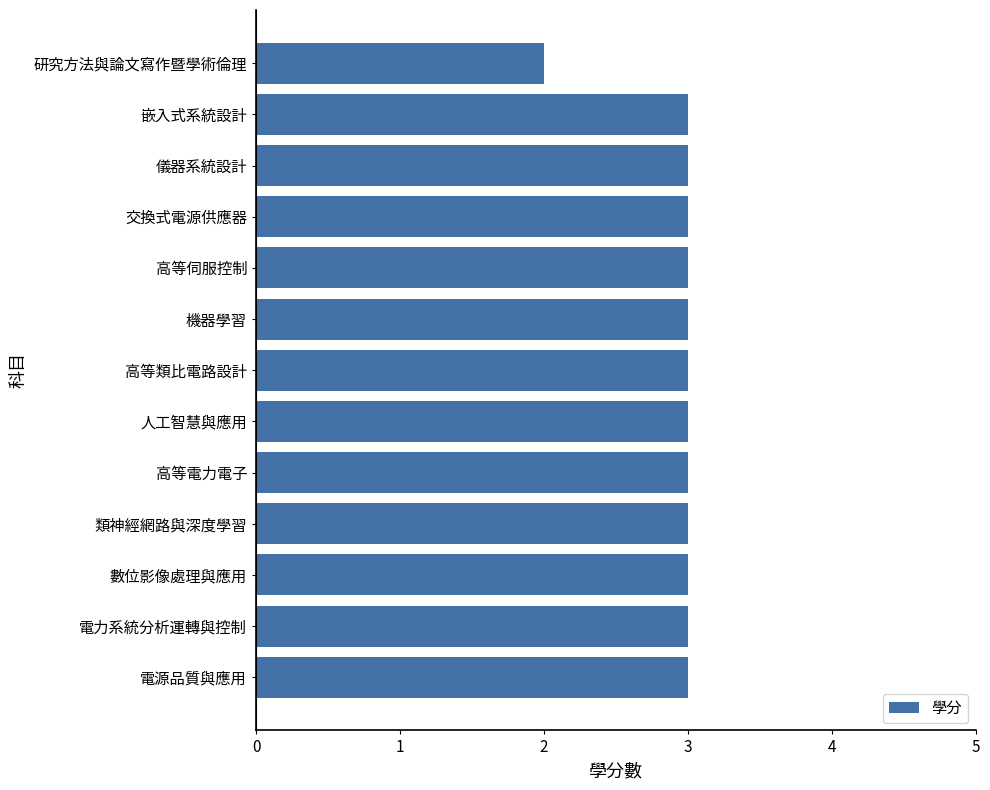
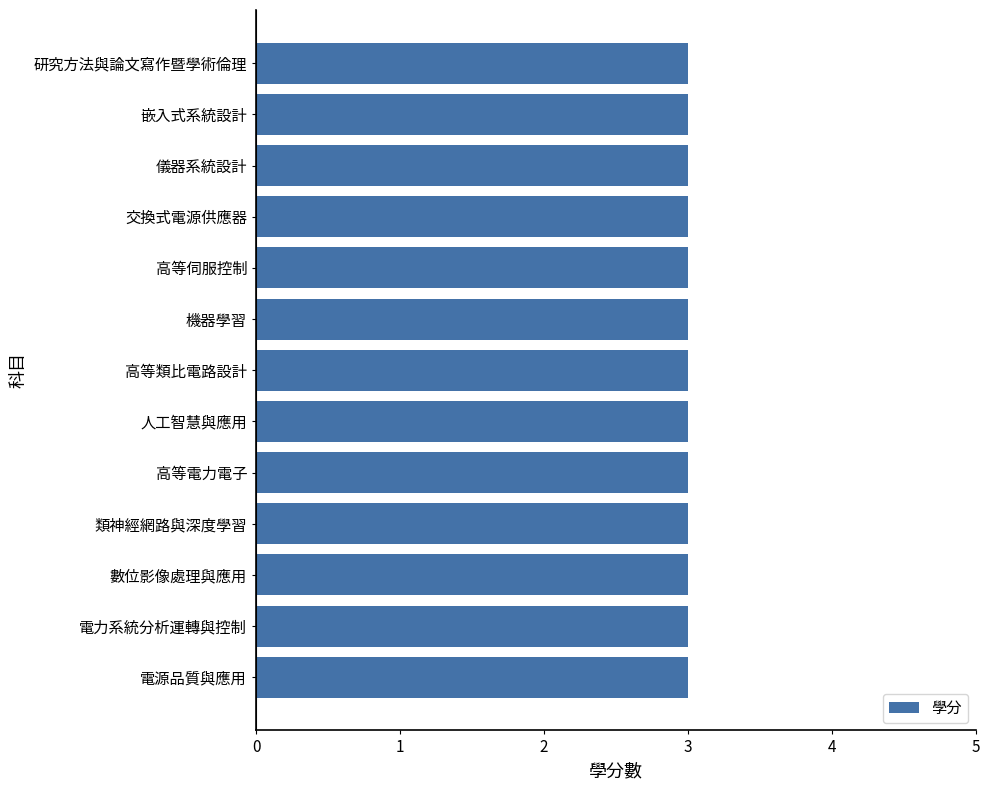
  {
-   "研究方法與論文寫作暨學術倫理": 2,
+   "研究方法與論文寫作暨學術倫理": 3,
    "嵌入式系統設計": 3,
    "儀器系統設計": 3,
    "交換式電源供應器": 3,
    "高等伺服控制": 3,
    "機器學習": 3,
    "高等類比電路設計": 3,
    "人工智慧與應用": 3,
    "高等電力電子": 3,
    "類神經網路與深度學習": 3,
    "數位影像處理與應用": 3,
    "電力系統分析運轉與控制": 3,
    "電源品質與應用": 3
  }
